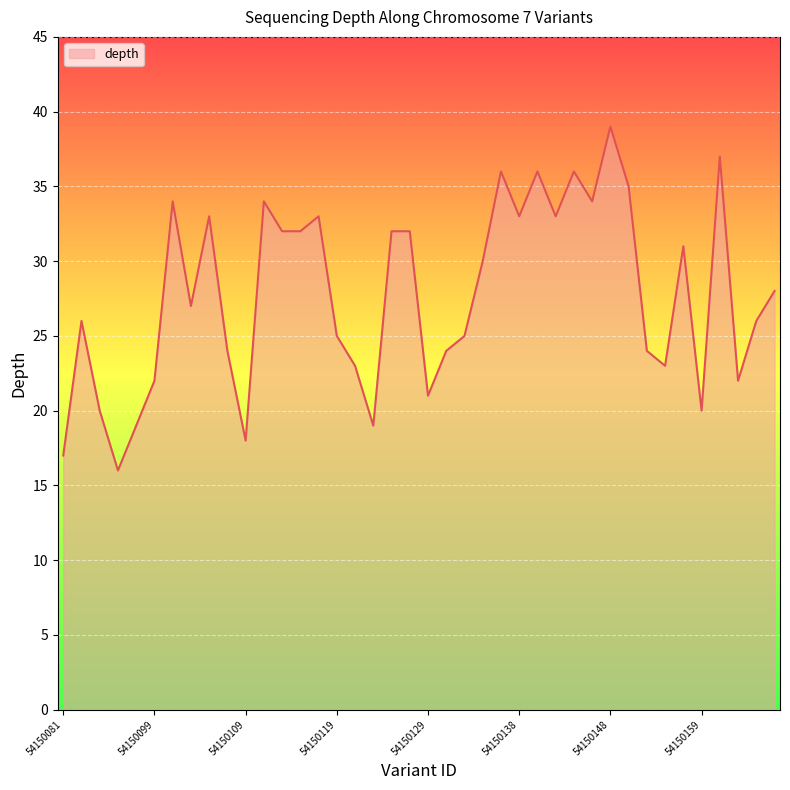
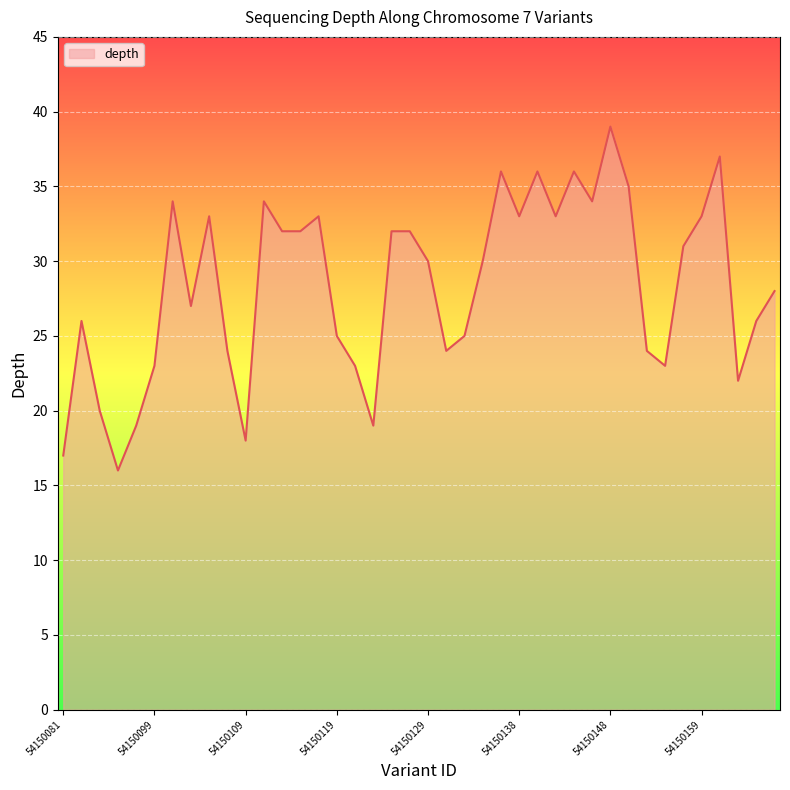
  {
    "54150081": 17,
-   "54150099": 22,
+   "54150099": 23,
    "54150109": 18,
    "54150119": 25,
-   "54150129": 21,
+   "54150129": 30,
    "54150138": 33,
    "54150148": 39,
-   "54150159": 20
+   "54150159": 33
  }
